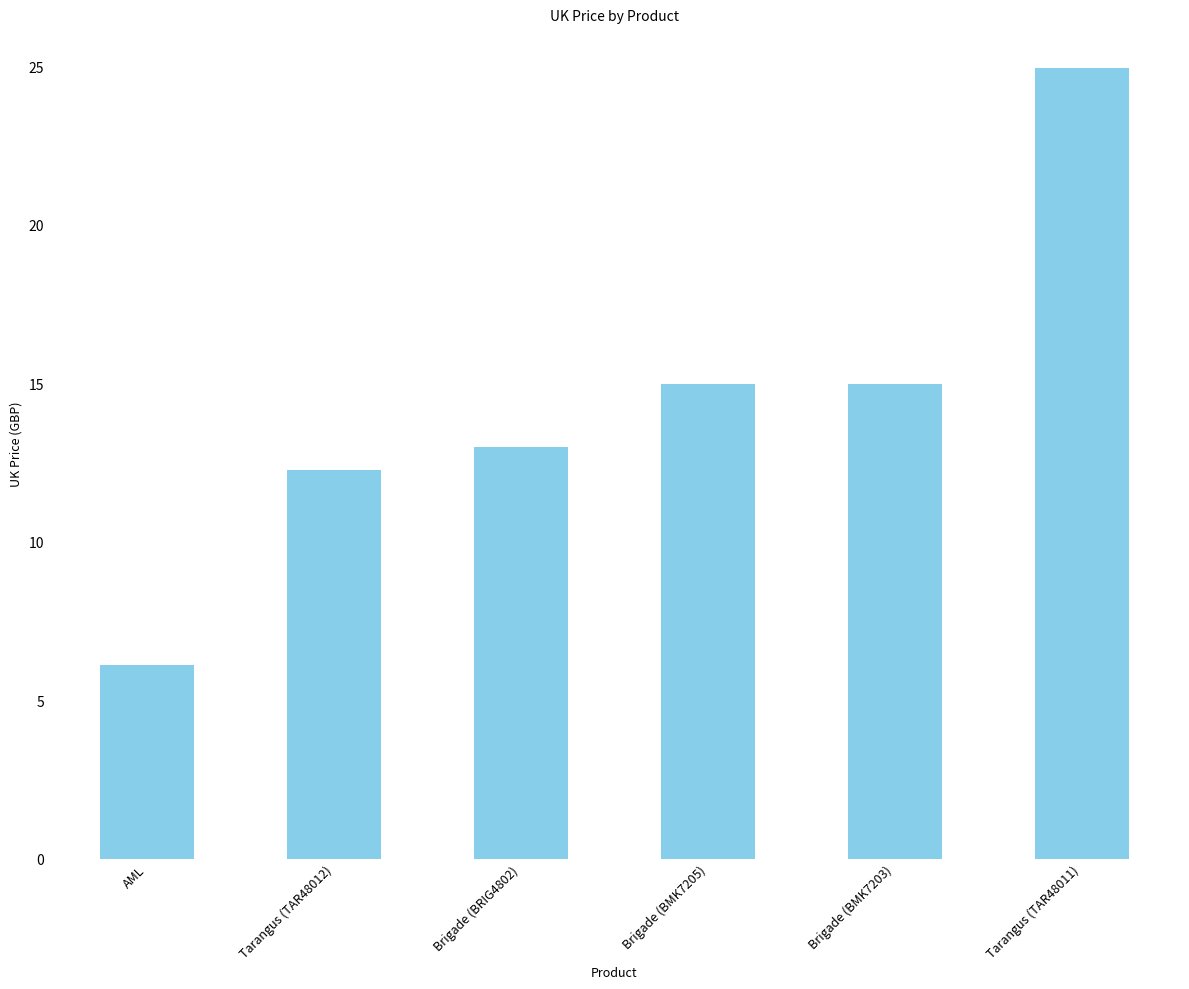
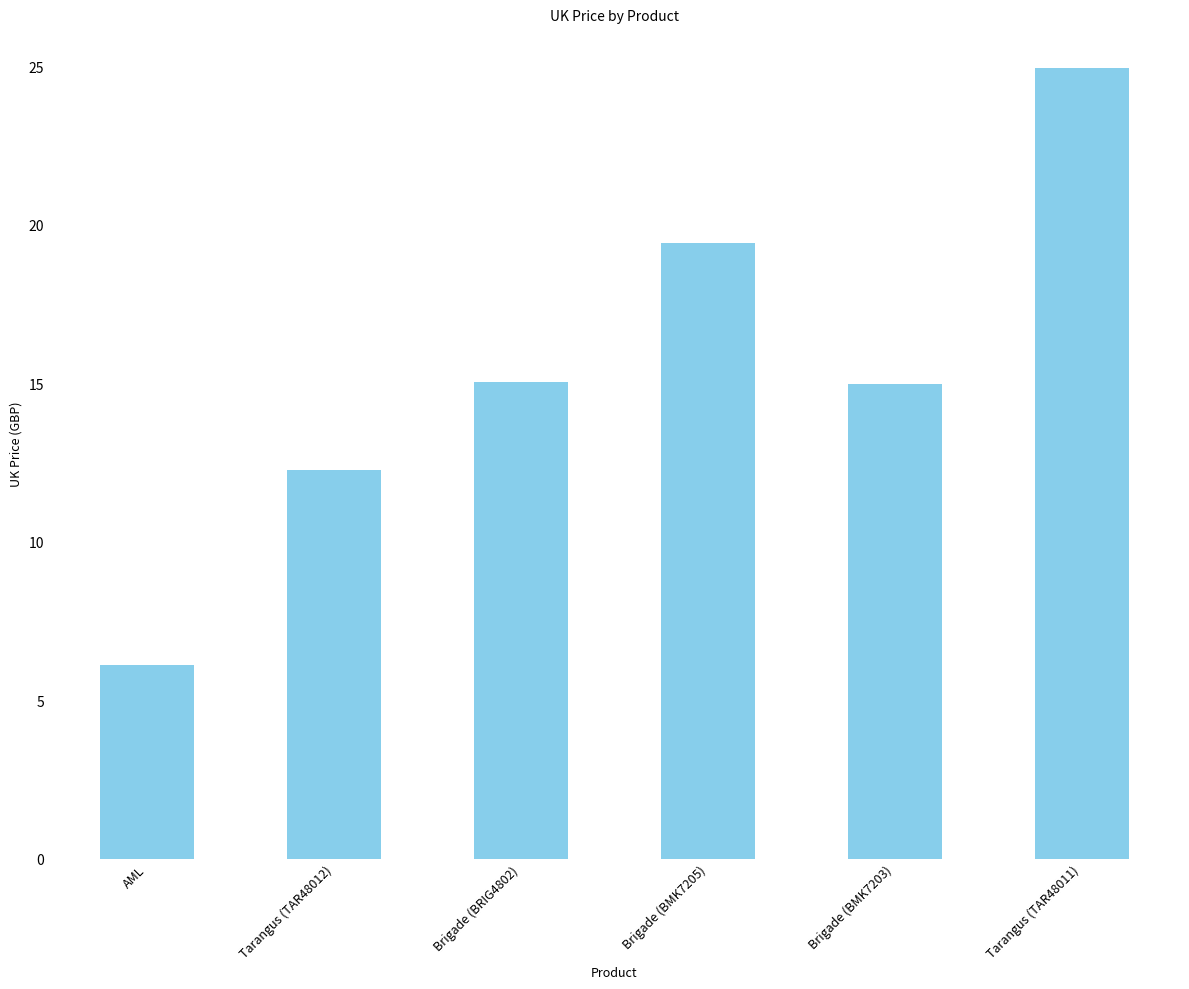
  {
    "AML": 6.1,
    "Tarangus (TAR48012)": 12.3,
-   "Brigade (BRIG4802)": 13.0,
-   "Brigade (BMK7205)": 15.0,
+   "Brigade (BRIG4802)": 15.0,
+   "Brigade (BMK7205)": 19.4,
    "Brigade (BMK7203)": 15.0,
    "Tarangus (TAR48011)": 25.0
  }
